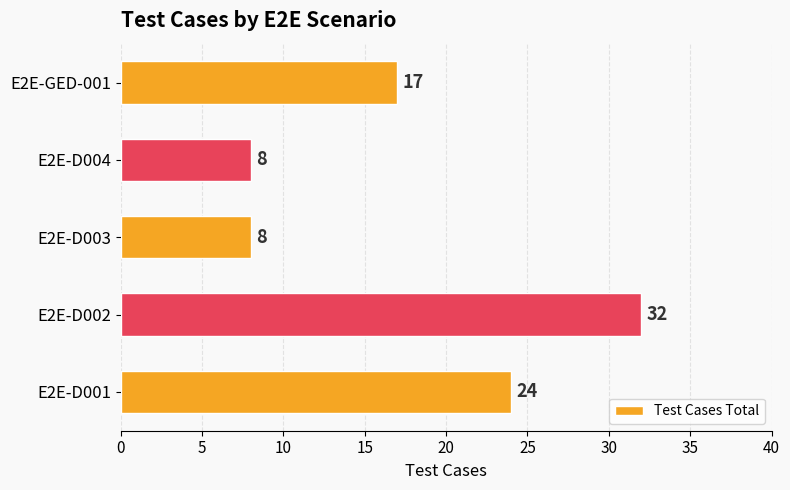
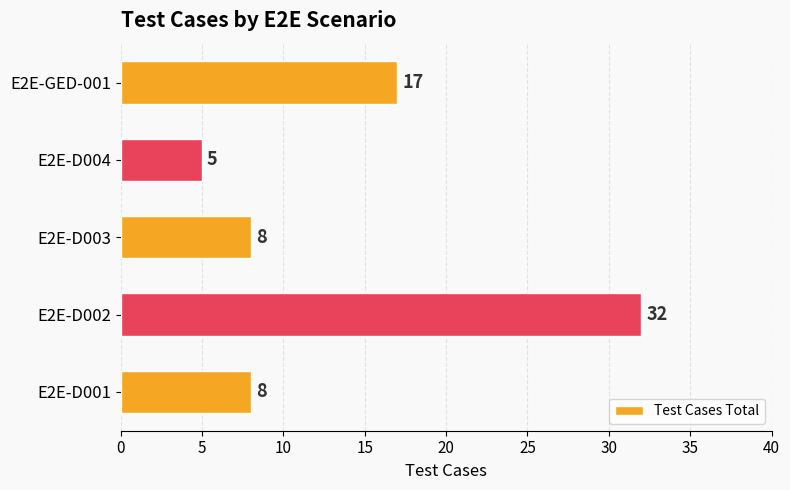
  {
    "E2E-GED-001": 17,
-   "E2E-D004": 8,
+   "E2E-D004": 5,
    "E2E-D003": 8,
    "E2E-D002": 32,
-   "E2E-D001": 24
+   "E2E-D001": 8
  }
